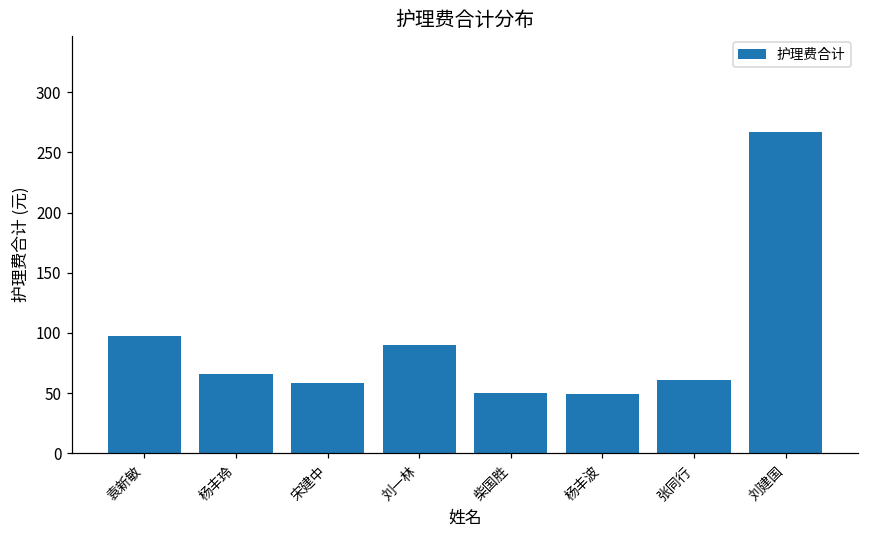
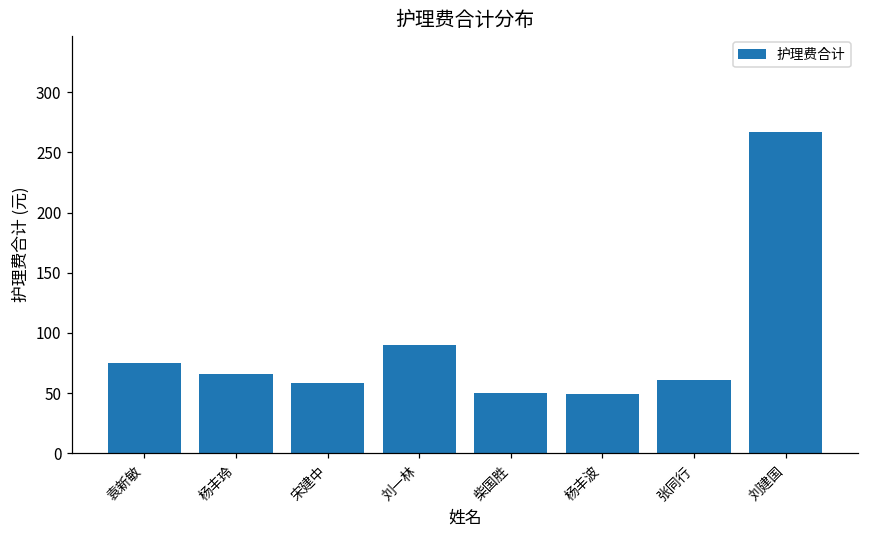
  {
-   "袁新敏": 97,
+   "袁新敏": 75,
    "杨丰玲": 66,
    "宋建中": 58,
    "刘一林": 90,
    "柴国胜": 50,
    "杨丰波": 49,
    "张同行": 61,
    "刘建国": 267
  }
